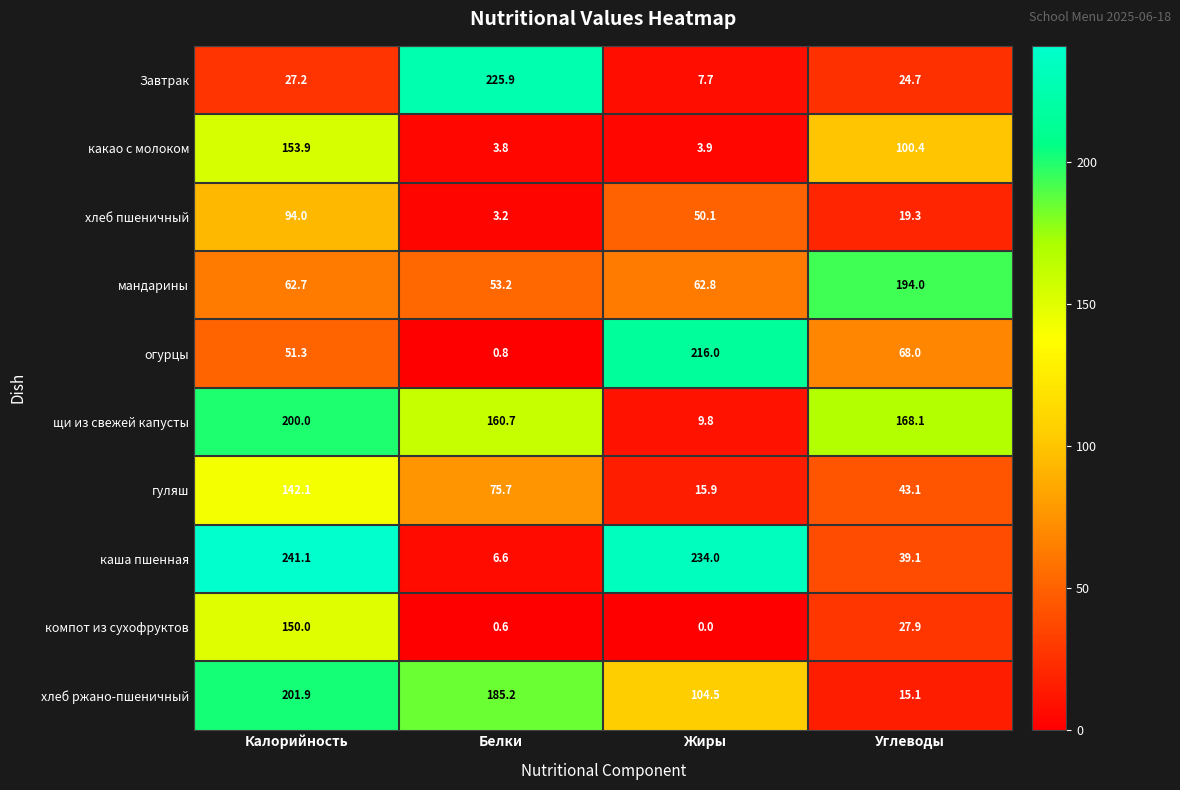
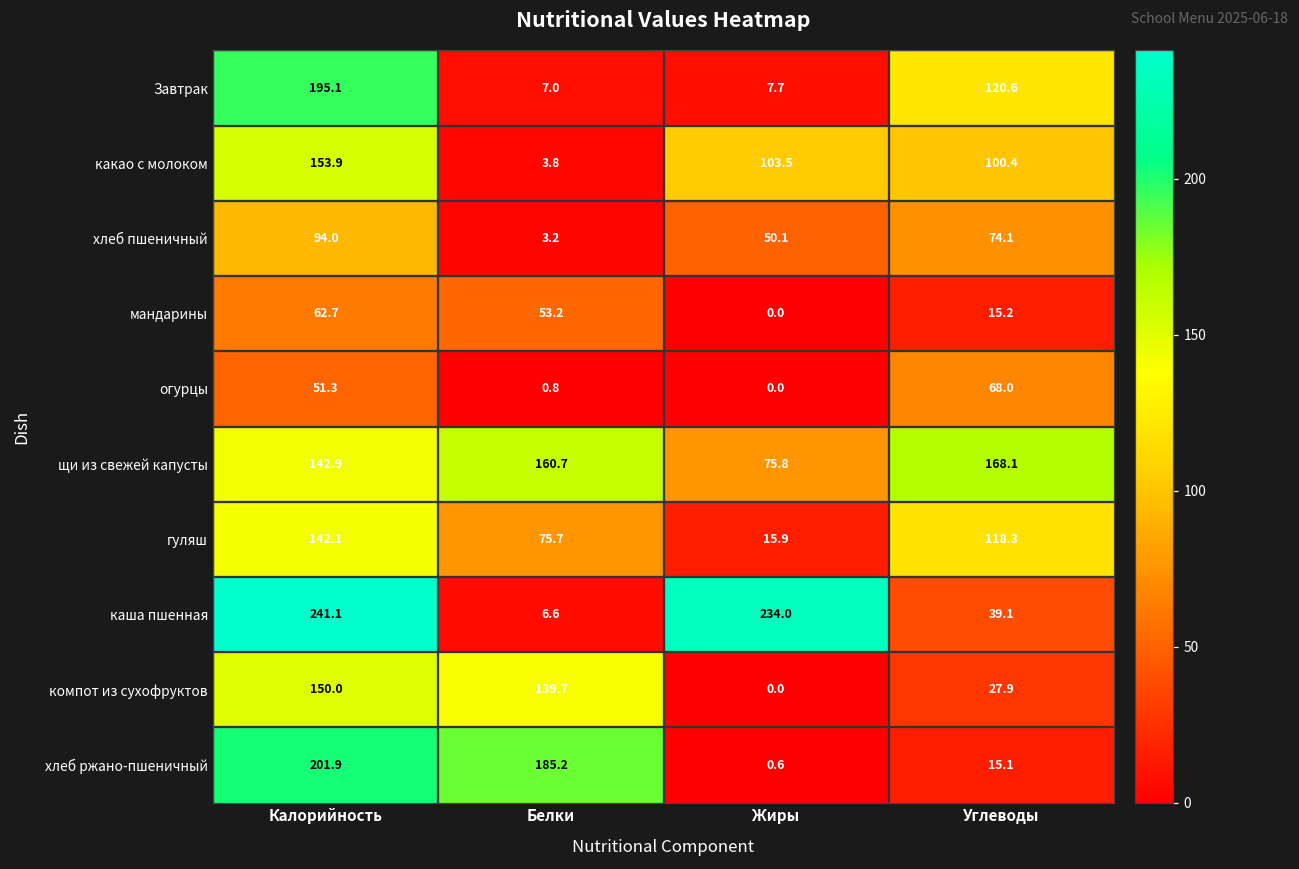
  {
    "Завтрак": {
-     "Калорийность": 27.2,
-     "Белки": 225.9,
+     "Калорийность": 195.1,
+     "Белки": 7.0,
      "Жиры": 7.7,
-     "Углеводы": 24.7
+     "Углеводы": 120.6
    },
    "какао с молоком": {
      "Калорийность": 153.9,
      "Белки": 3.8,
-     "Жиры": 3.9,
+     "Жиры": 103.5,
      "Углеводы": 100.4
    },
    "хлеб пшеничный": {
      "Калорийность": 94.0,
      "Белки": 3.2,
      "Жиры": 50.1,
-     "Углеводы": 19.3
+     "Углеводы": 74.1
    },
    "мандарины": {
      "Калорийность": 62.7,
      "Белки": 53.2,
-     "Жиры": 62.8,
-     "Углеводы": 194.0
+     "Жиры": 0.0,
+     "Углеводы": 15.2
    },
    "огурцы": {
      "Калорийность": 51.3,
      "Белки": 0.8,
-     "Жиры": 216.0,
+     "Жиры": 0.0,
      "Углеводы": 68.0
    },
    "щи из свежей капусты": {
-     "Калорийность": 200.0,
+     "Калорийность": 142.9,
      "Белки": 160.7,
-     "Жиры": 9.8,
+     "Жиры": 75.8,
      "Углеводы": 168.1
    },
    "гуляш": {
      "Калорийность": 142.1,
      "Белки": 75.7,
      "Жиры": 15.9,
-     "Углеводы": 43.1
+     "Углеводы": 118.3
    },
    "каша пшенная": {
      "Калорийность": 241.1,
      "Белки": 6.6,
      "Жиры": 234.0,
      "Углеводы": 39.1
    },
    "компот из сухофруктов": {
      "Калорийность": 150.0,
-     "Белки": 0.6,
+     "Белки": 139.7,
      "Жиры": 0.0,
      "Углеводы": 27.9
    },
    "хлеб ржано-пшеничный": {
      "Калорийность": 201.9,
      "Белки": 185.2,
-     "Жиры": 104.5,
+     "Жиры": 0.6,
      "Углеводы": 15.1
    }
  }
